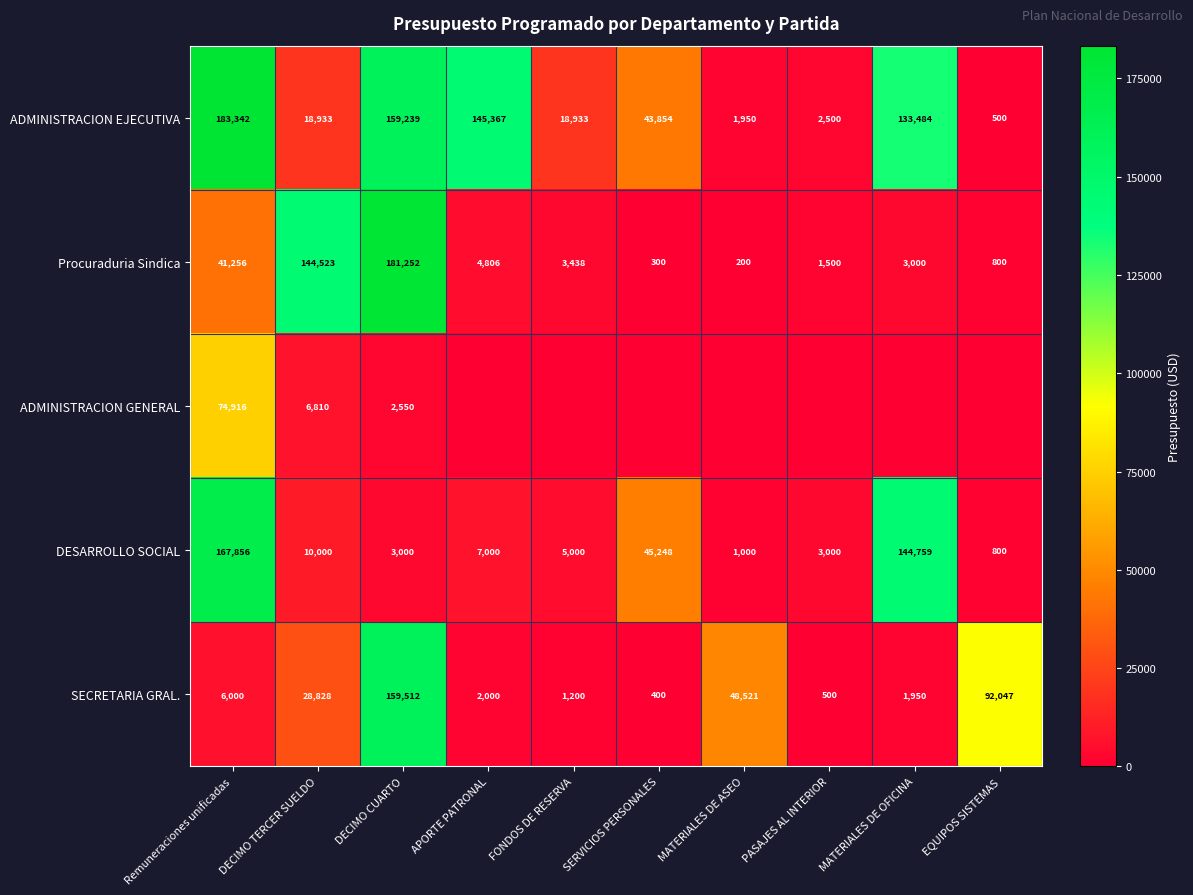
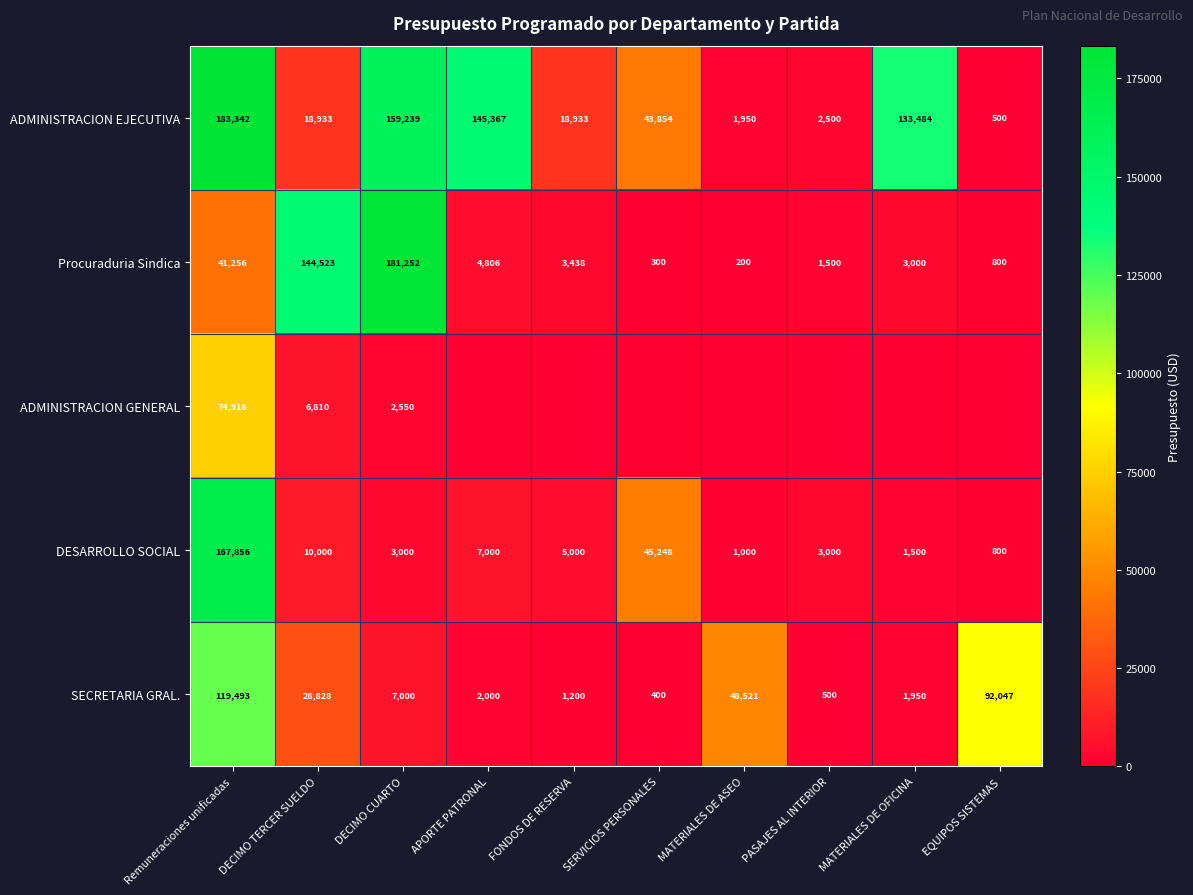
  {
    "ADMINISTRACION EJECUTIVA": {
      "Remuneraciones unificadas": "183,342",
      "DECIMO TERCER SUELDO": "18,933",
      "DECIMO CUARTO": "159,239",
      "APORTE PATRONAL": "145,367",
      "FONDOS DE RESERVA": "18,933",
      "SERVICIOS PERSONALES": "43,854",
      "MATERIALES DE ASEO": "1,950",
      "PASAJES AL INTERIOR": "2,500",
      "MATERIALES DE OFICINA": "133,484",
      "EQUIPOS SISTEMAS": "500"
    },
    "Procuraduria Sindica": {
      "Remuneraciones unificadas": "41,256",
      "DECIMO TERCER SUELDO": "144,523",
      "DECIMO CUARTO": "181,252",
      "APORTE PATRONAL": "4,806",
      "FONDOS DE RESERVA": "3,438",
      "SERVICIOS PERSONALES": "300",
      "MATERIALES DE ASEO": "200",
      "PASAJES AL INTERIOR": "1,500",
      "MATERIALES DE OFICINA": "3,000",
      "EQUIPOS SISTEMAS": "800"
    },
    "ADMINISTRACION GENERAL": {
      "Remuneraciones unificadas": "74,916",
      "DECIMO TERCER SUELDO": "6,810",
      "DECIMO CUARTO": "2,550"
    },
    "DESARROLLO SOCIAL": {
      "Remuneraciones unificadas": "167,856",
      "DECIMO TERCER SUELDO": "10,000",
      "DECIMO CUARTO": "3,000",
      "APORTE PATRONAL": "7,000",
      "FONDOS DE RESERVA": "5,000",
      "SERVICIOS PERSONALES": "45,248",
      "MATERIALES DE ASEO": "1,000",
      "PASAJES AL INTERIOR": "3,000",
-     "MATERIALES DE OFICINA": "144,759",
+     "MATERIALES DE OFICINA": "1,500",
      "EQUIPOS SISTEMAS": "800"
    },
    "SECRETARIA GRAL.": {
-     "Remuneraciones unificadas": "6,000",
+     "Remuneraciones unificadas": "119,493",
      "DECIMO TERCER SUELDO": "28,828",
-     "DECIMO CUARTO": "159,512",
+     "DECIMO CUARTO": "7,000",
      "APORTE PATRONAL": "2,000",
      "FONDOS DE RESERVA": "1,200",
      "SERVICIOS PERSONALES": "400",
      "MATERIALES DE ASEO": "48,521",
      "PASAJES AL INTERIOR": "500",
      "MATERIALES DE OFICINA": "1,950",
      "EQUIPOS SISTEMAS": "92,047"
    }
  }
